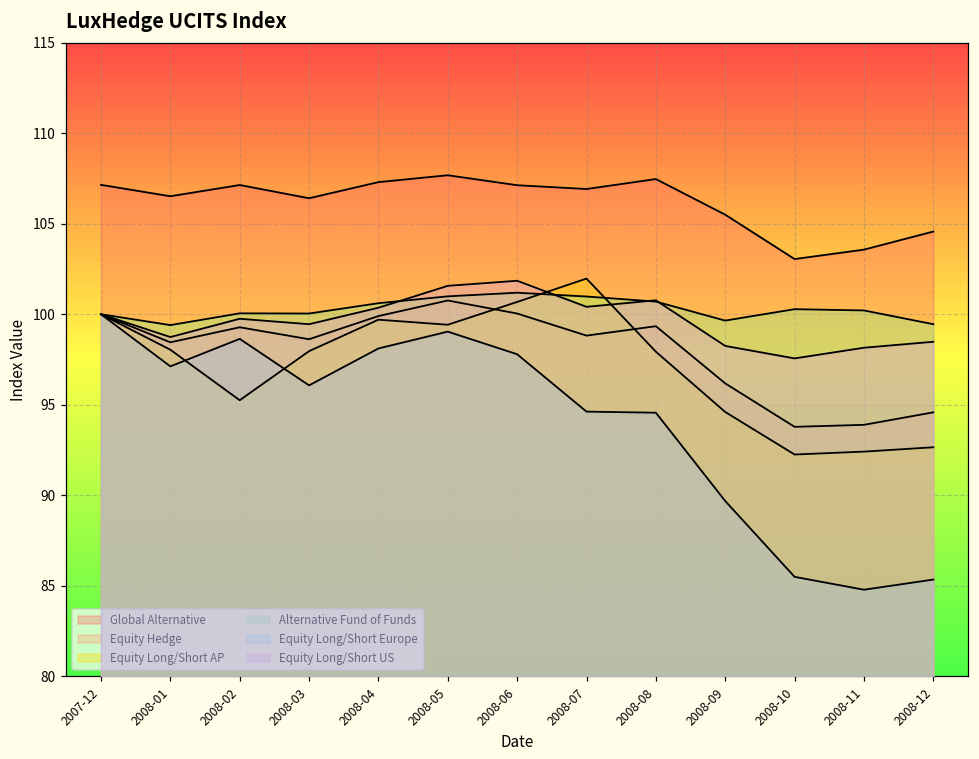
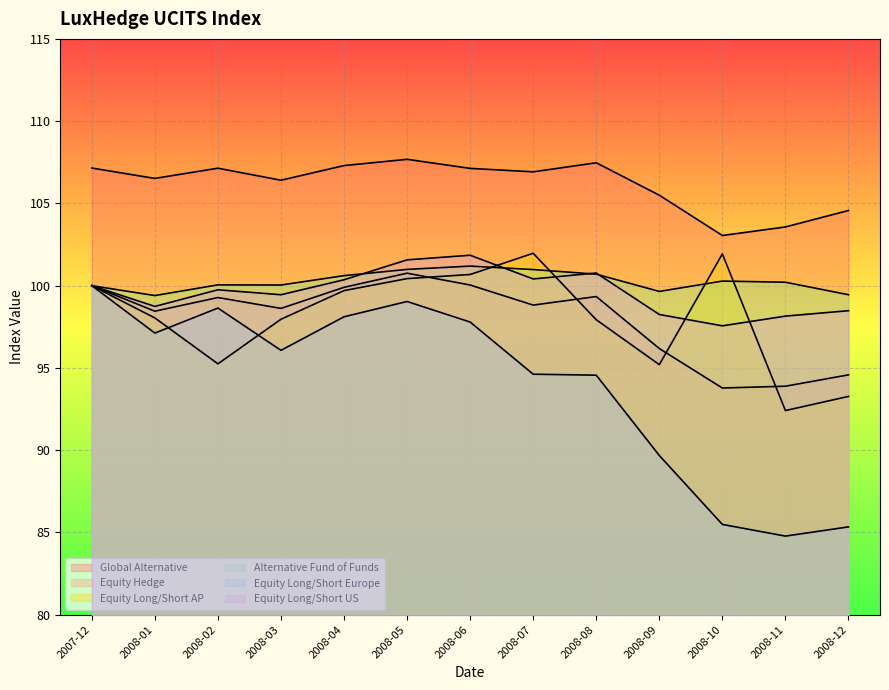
  {
    "Equity Long/Short AP": {
      "2008-01": 98.0,
      "2008-02": 95.3,
      "2008-03": 98.0,
      "2008-04": 99.7,
-     "2008-05": 99.4,
+     "2008-05": 100.4,
      "2008-06": 100.7,
      "2008-07": 102.0,
      "2008-08": 97.9,
-     "2008-09": 94.6,
-     "2008-10": 92.3,
+     "2008-09": 95.2,
+     "2008-10": 101.9,
      "2008-11": 92.4,
-     "2008-12": 92.7
+     "2008-12": 93.3
    }
  }
